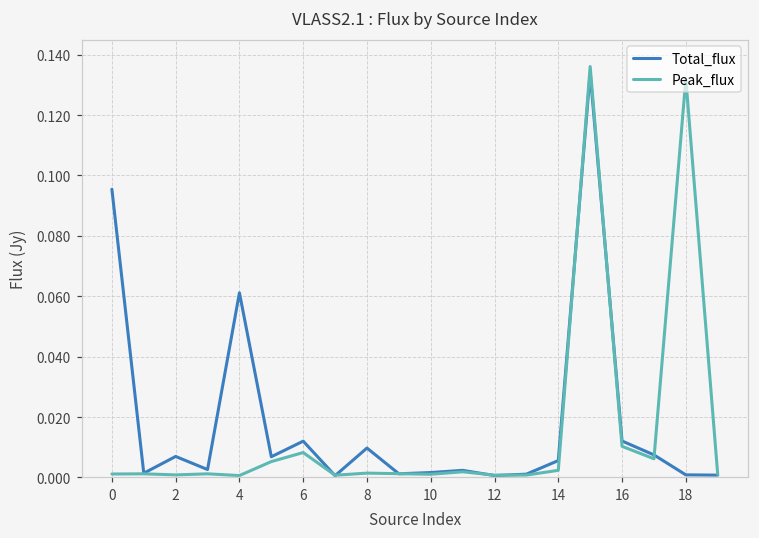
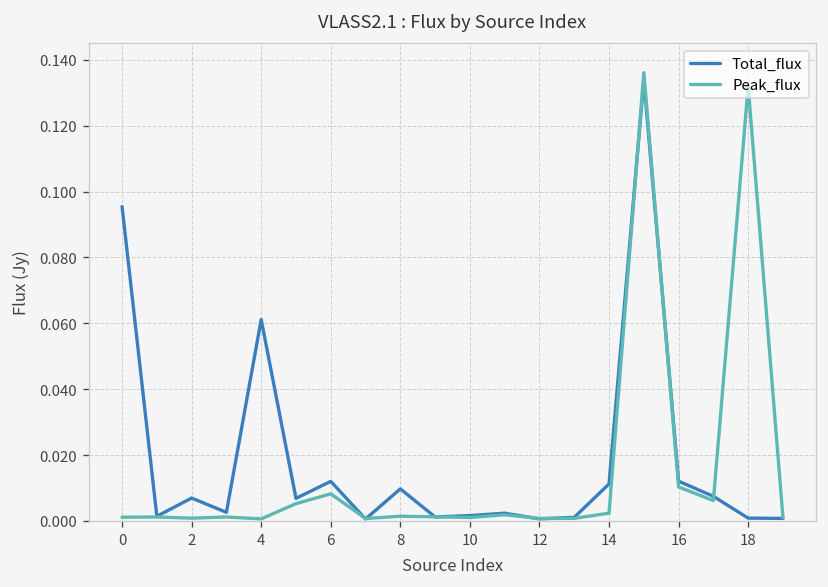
  {
    "Total_flux": {
      "0": 0.095,
      "2": 0.007,
      "4": 0.061,
      "6": 0.012,
      "8": 0.010,
-     "14": 0.006,
+     "14": 0.011,
      "16": 0.012,
      "18": 0.001
    },
    "Peak_flux": {
      "0": 0.001,
      "2": 0.001,
      "4": 0.001,
      "6": 0.008,
      "8": 0.001,
      "14": 0.002,
      "16": 0.010
    }
  }
